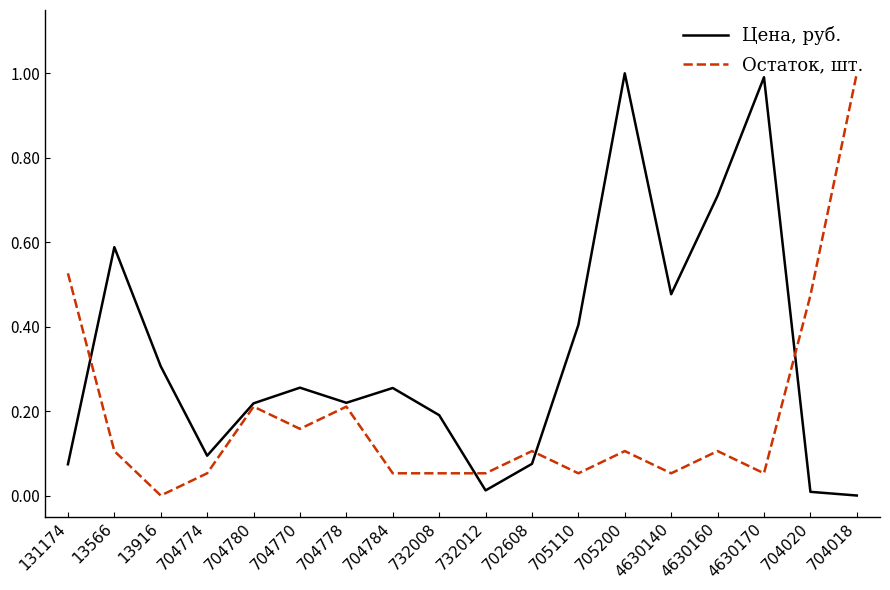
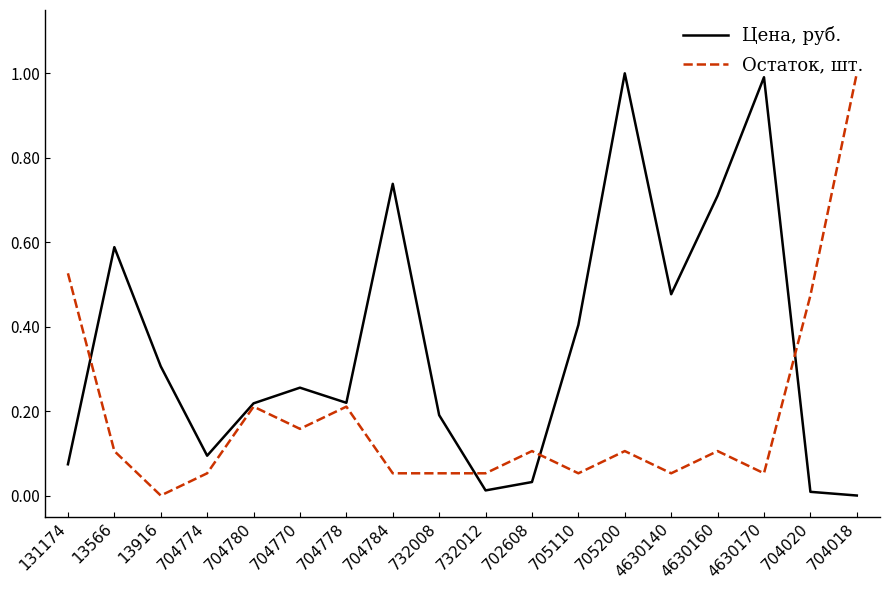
  {
    "Цена, руб.": {
      "131174": 0.07,
      "13566": 0.59,
      "13916": 0.31,
      "704774": 0.09,
      "704780": 0.22,
      "704770": 0.26,
      "704778": 0.22,
-     "704784": 0.25,
+     "704784": 0.74,
      "732008": 0.19,
      "732012": 0.01,
-     "702608": 0.07,
+     "702608": 0.03,
      "705110": 0.40,
      "705200": 1.00,
      "4630140": 0.48,
      "4630160": 0.71,
      "4630170": 0.99,
      "704020": 0.01,
      "704018": 0.00
    },
    "Остаток, шт.": {
      "131174": 0.53,
      "13566": 0.11,
      "13916": 0.00,
      "704774": 0.05,
      "704780": 0.21,
      "704770": 0.16,
      "704778": 0.21,
      "704784": 0.05,
      "732008": 0.05,
      "732012": 0.05,
      "702608": 0.11,
      "705110": 0.05,
      "705200": 0.11,
      "4630140": 0.05,
      "4630160": 0.11,
      "4630170": 0.05,
      "704020": 0.47,
      "704018": 1.00
    }
  }
